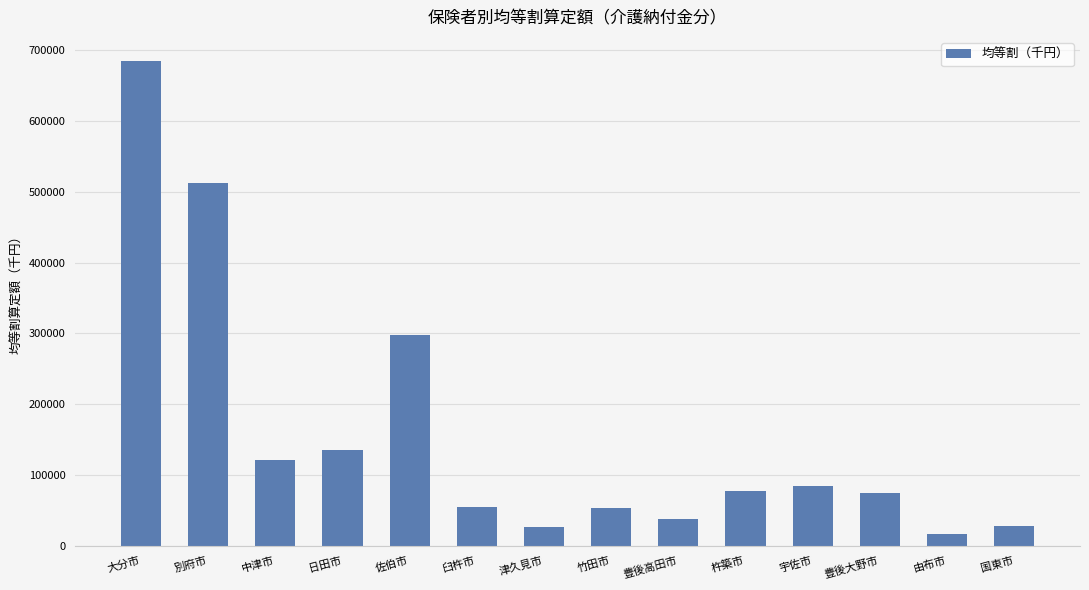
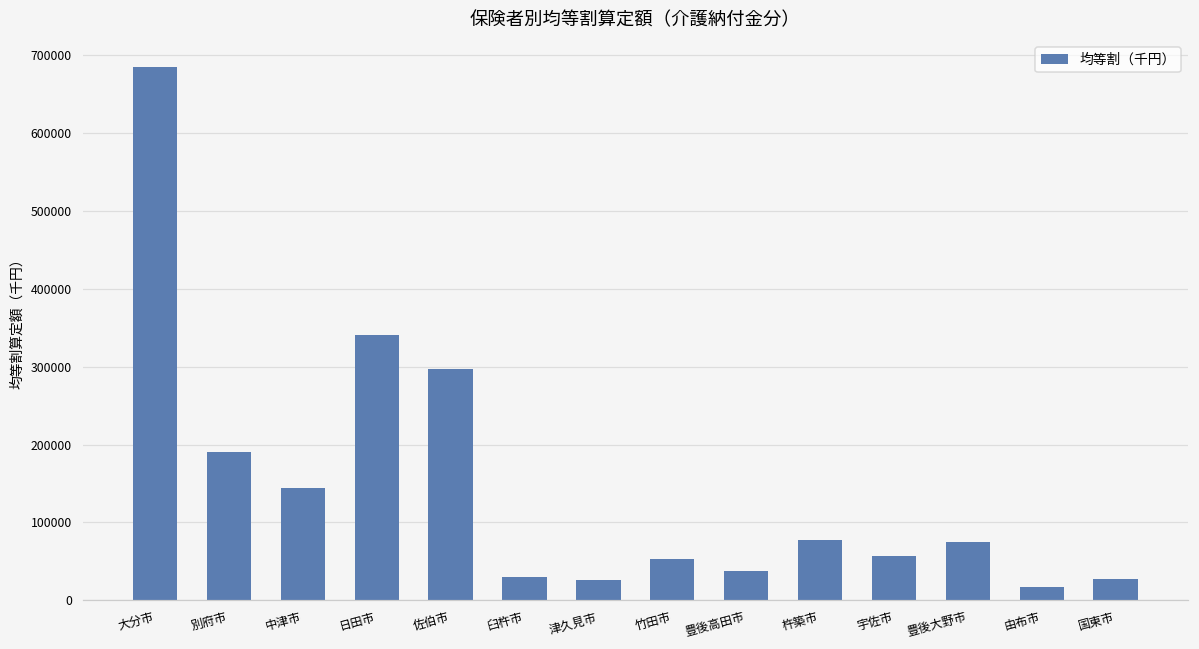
  {
    "大分市": 680000,
-   "別府市": 510000,
-   "中津市": 120000,
-   "日田市": 130000,
+   "別府市": 190000,
+   "中津市": 140000,
+   "日田市": 340000,
    "佐伯市": 300000,
-   "臼杵市": 60000,
+   "臼杵市": 30000,
    "津久見市": 30000,
    "竹田市": 50000,
    "豊後高田市": 40000,
    "杵築市": 80000,
-   "宇佐市": 80000,
+   "宇佐市": 60000,
    "豊後大野市": 80000,
    "由布市": 20000,
    "国東市": 30000
  }
